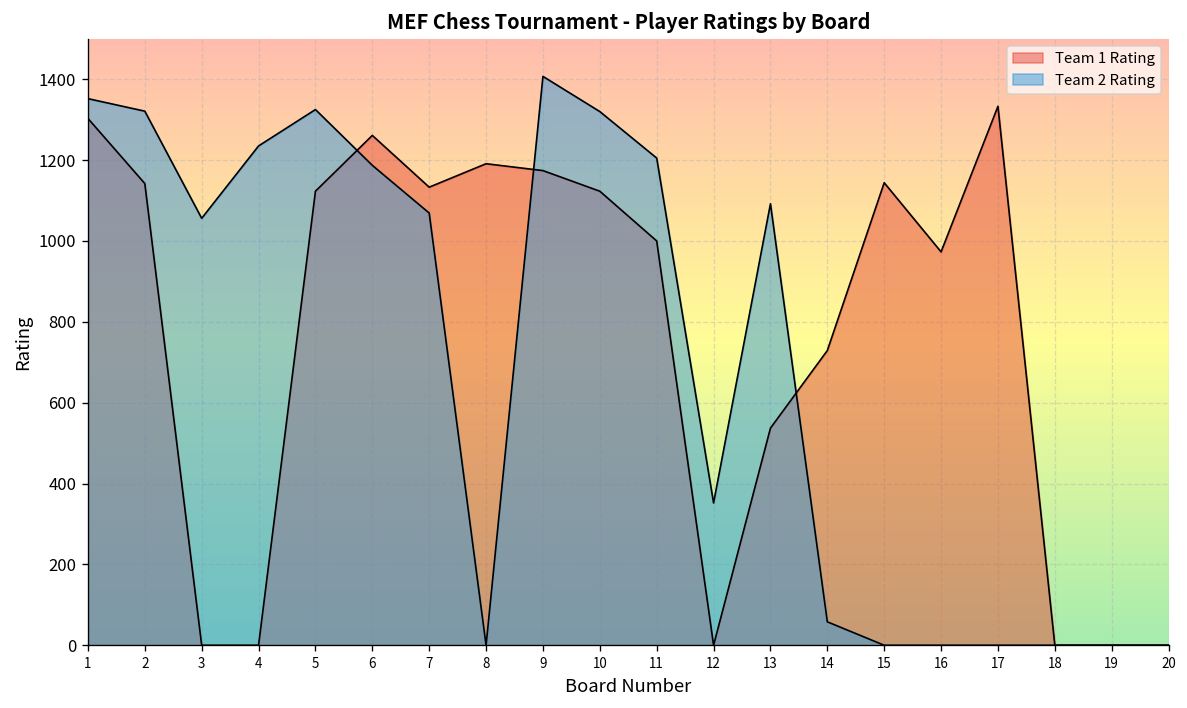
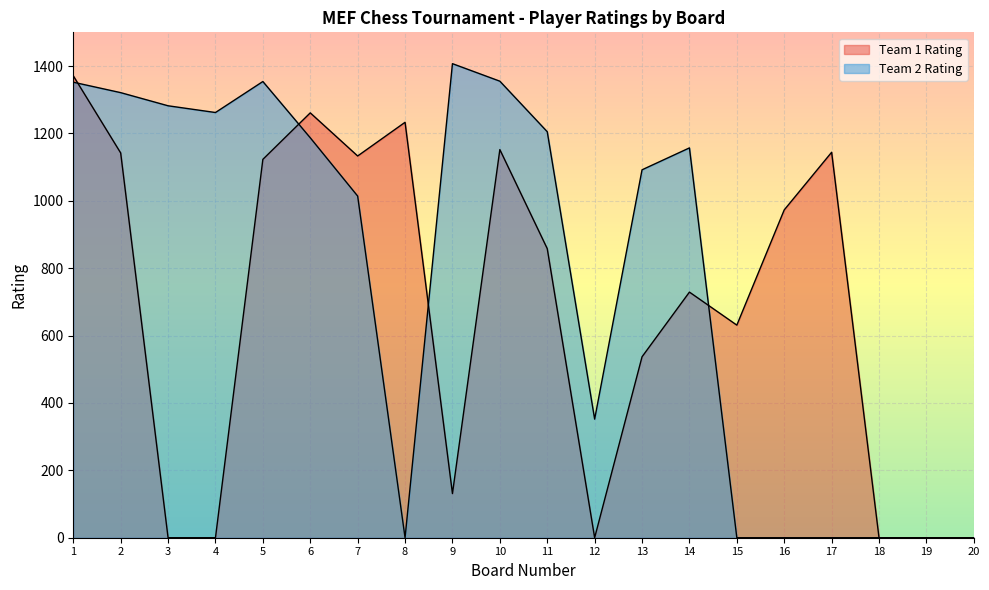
  {
    "Team 1 Rating": {
-     "1": 1300,
+     "1": 1370,
      "2": 1140,
      "3": 0,
      "4": 0,
      "5": 1120,
      "6": 1260,
      "7": 1130,
-     "8": 1190,
-     "9": 1170,
-     "10": 1120,
-     "11": 1000,
+     "8": 1230,
+     "9": 130,
+     "10": 1150,
+     "11": 860,
      "12": 0,
      "13": 540,
      "14": 730,
-     "15": 1140,
+     "15": 630,
      "16": 970,
-     "17": 1330
+     "17": 1140
    },
    "Team 2 Rating": {
      "1": 1350,
      "2": 1320,
-     "3": 1060,
-     "4": 1240,
-     "5": 1330,
+     "3": 1280,
+     "4": 1260,
+     "5": 1350,
      "6": 1190,
-     "7": 1070,
+     "7": 1010,
      "8": 0,
      "9": 1410,
-     "10": 1320,
+     "10": 1360,
      "11": 1210,
      "12": 350,
      "13": 1090,
-     "14": 60,
+     "14": 1160,
      "15": 0,
      "16": 0,
      "17": 0
    }
  }
